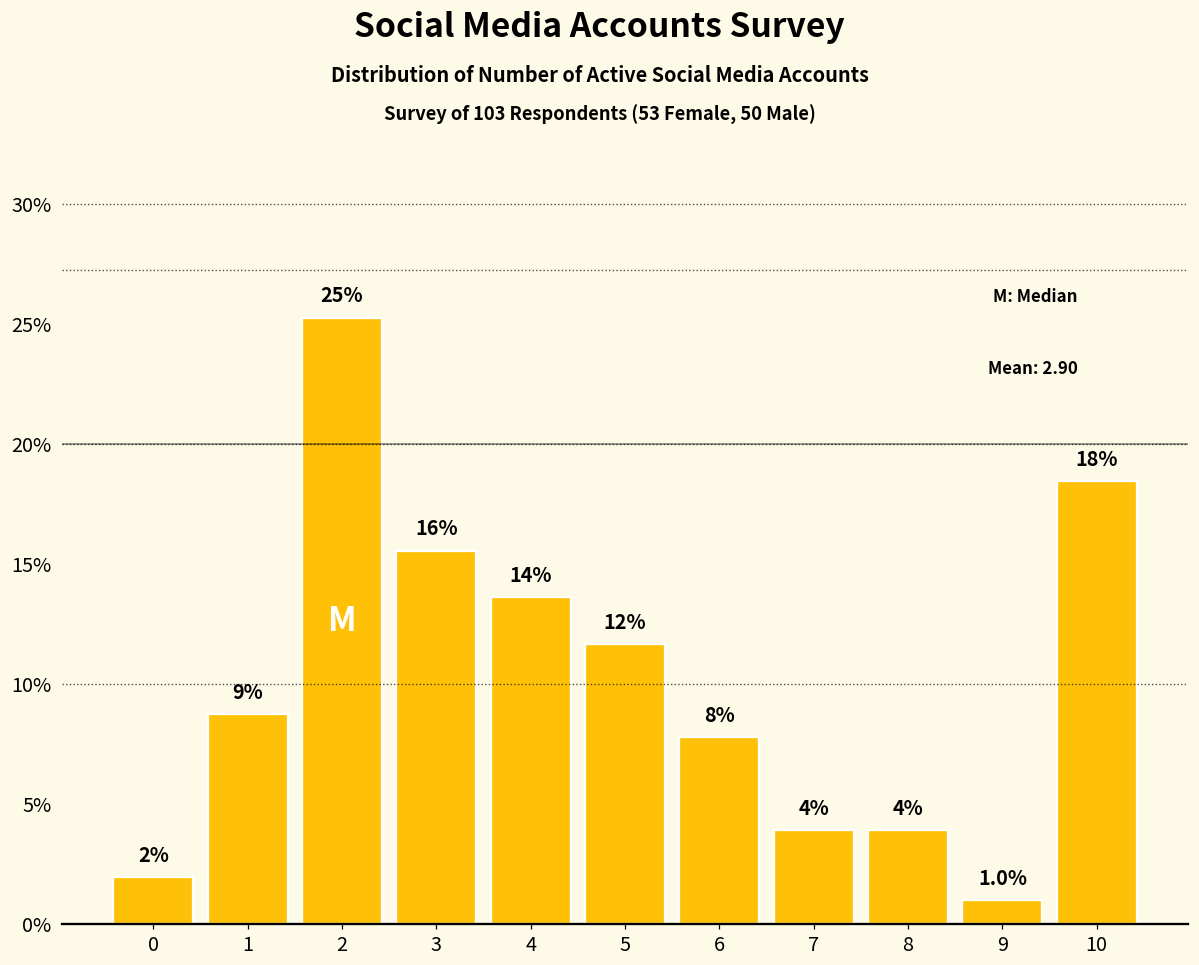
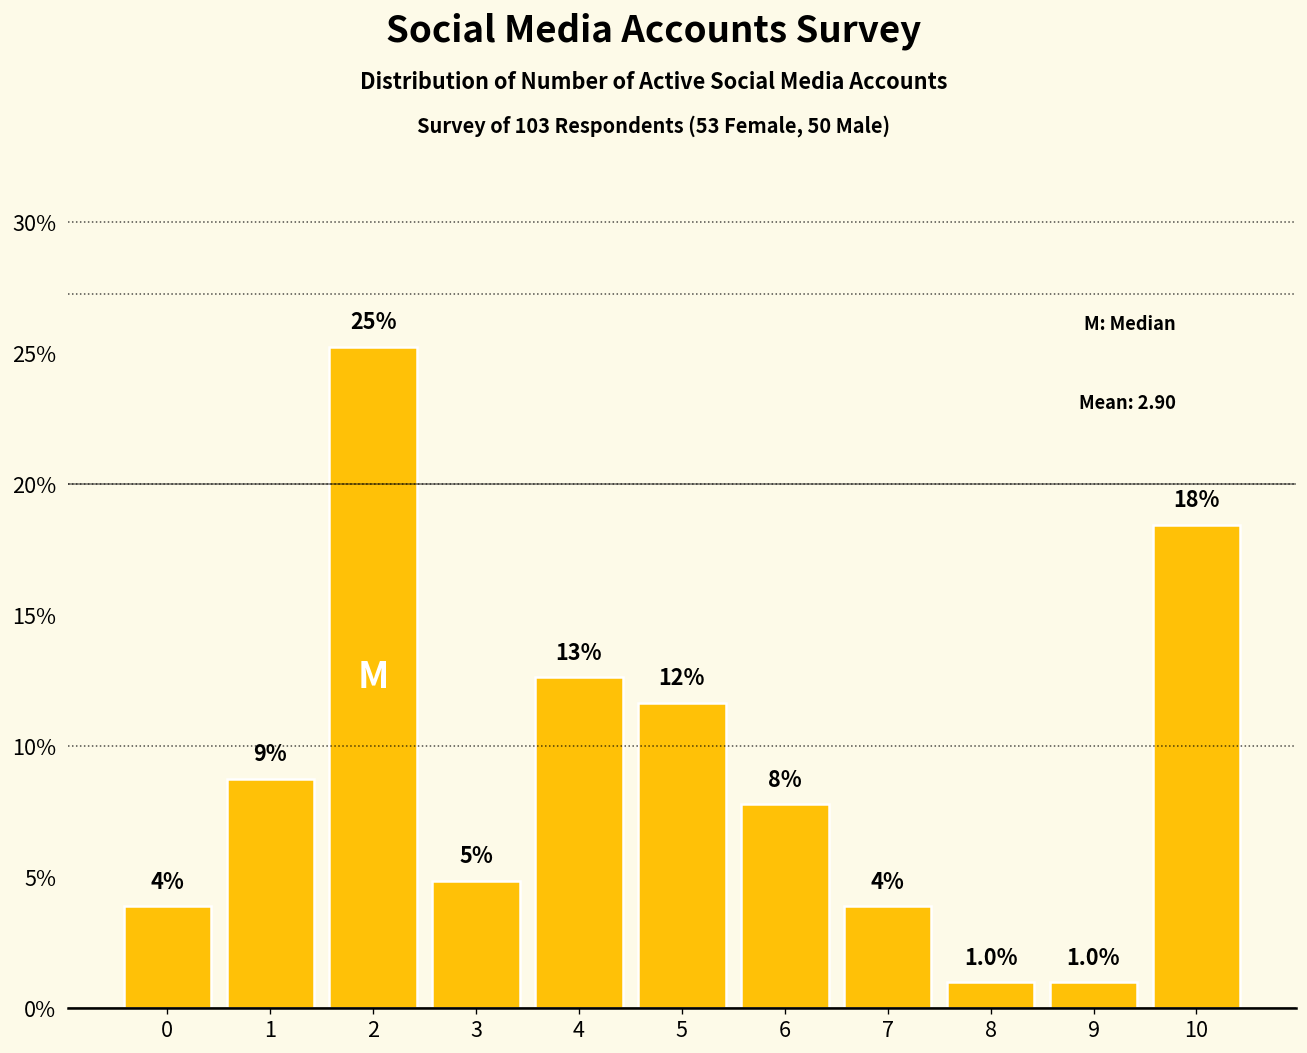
  {
-   "0": "2%",
+   "0": "4%",
    "1": "9%",
    "2": "25%",
-   "3": "16%",
-   "4": "14%",
+   "3": "5%",
+   "4": "13%",
    "5": "12%",
    "6": "8%",
    "7": "4%",
-   "8": "4%",
+   "8": "1.0%",
    "9": "1.0%",
    "10": "18%"
  }
